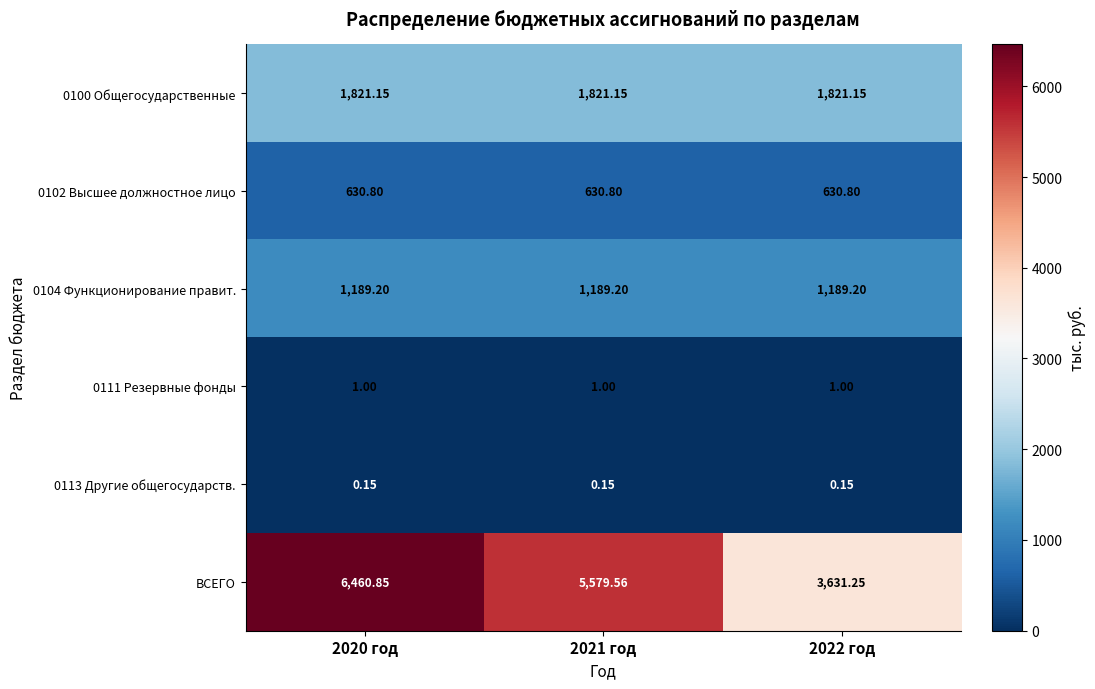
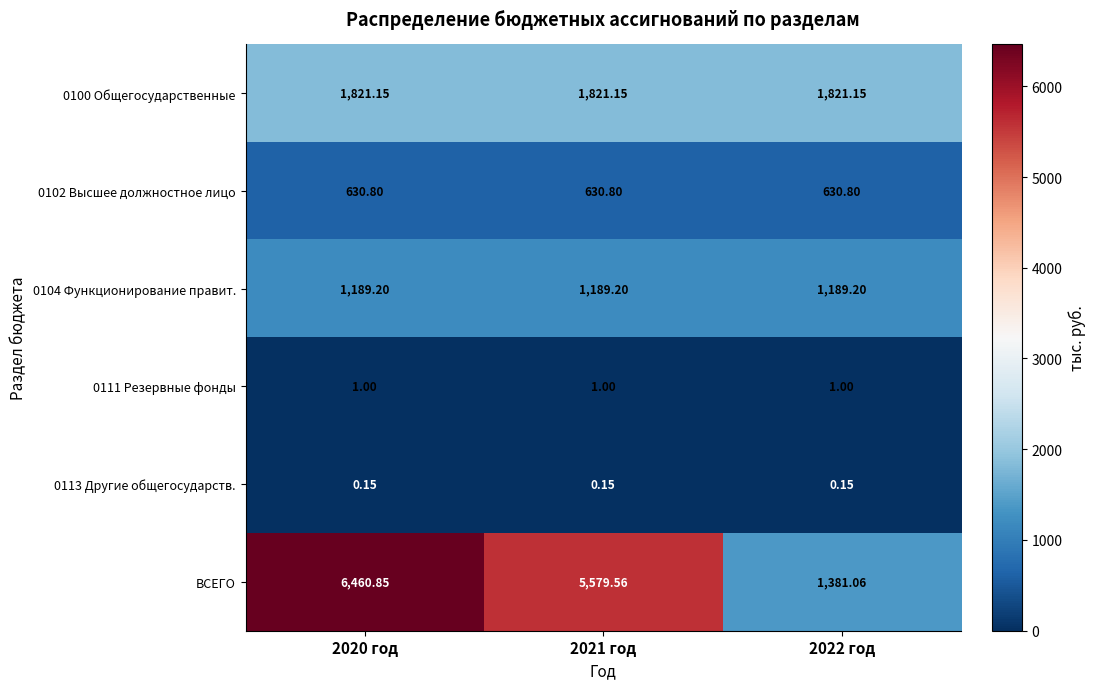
  {
    "0100 Общегосударственные": {
      "2020 год": "1,821.15",
      "2021 год": "1,821.15",
      "2022 год": "1,821.15"
    },
    "0102 Высшее должностное лицо": {
      "2020 год": "630.80",
      "2021 год": "630.80",
      "2022 год": "630.80"
    },
    "0104 Функционирование правит.": {
      "2020 год": "1,189.20",
      "2021 год": "1,189.20",
      "2022 год": "1,189.20"
    },
    "0111 Резервные фонды": {
      "2020 год": "1.00",
      "2021 год": "1.00",
      "2022 год": "1.00"
    },
    "0113 Другие общегосударств.": {
      "2020 год": "0.15",
      "2021 год": "0.15",
      "2022 год": "0.15"
    },
    "ВСЕГО": {
      "2020 год": "6,460.85",
      "2021 год": "5,579.56",
-     "2022 год": "3,631.25"
+     "2022 год": "1,381.06"
    }
  }
